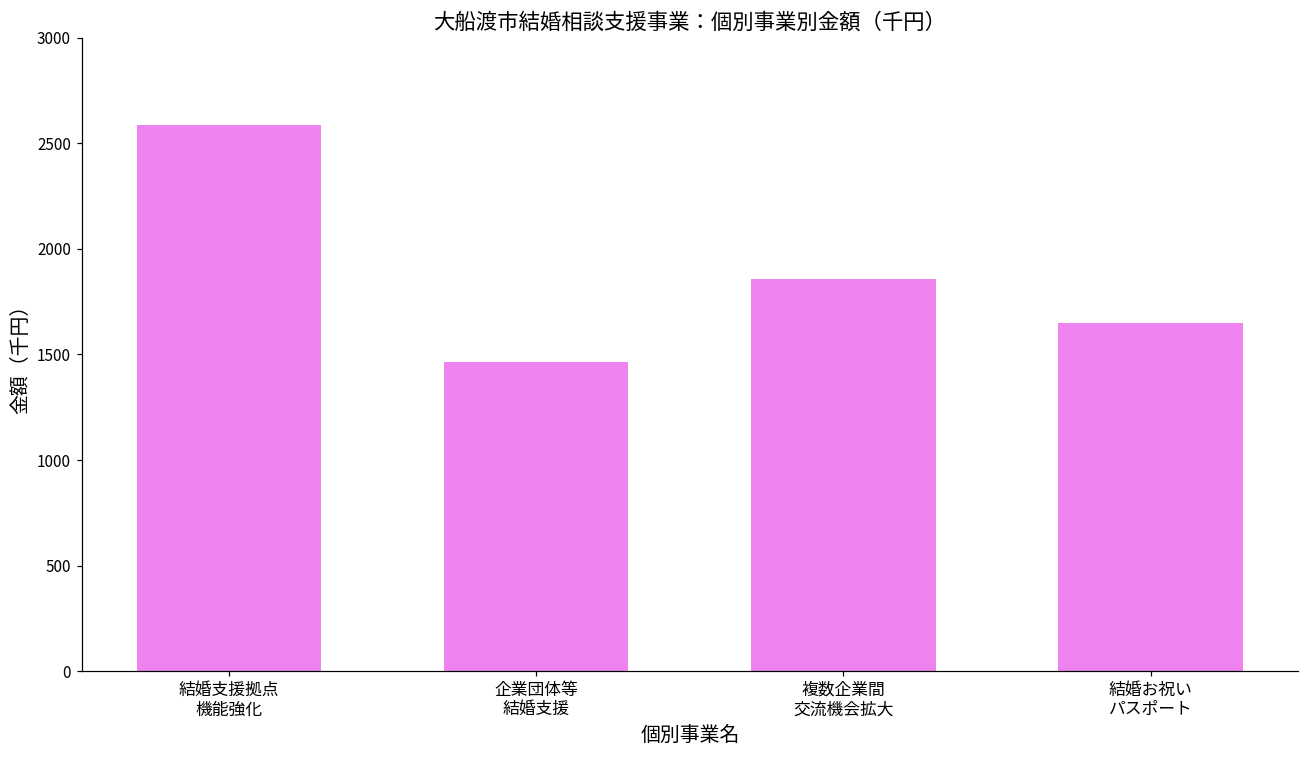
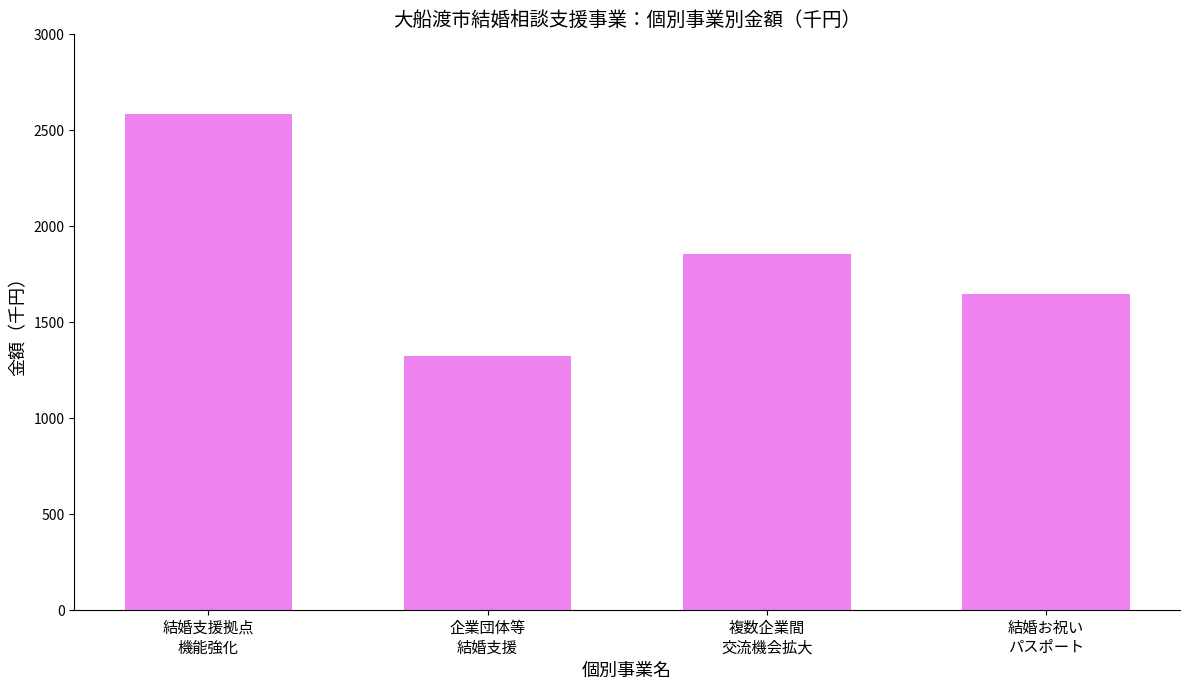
  {
    "結婚支援拠点 機能強化": 2590,
-   "企業団体等 結婚支援": 1460,
+   "企業団体等 結婚支援": 1320,
    "複数企業間 交流機会拡大": 1860,
    "結婚お祝い パスポート": 1650
  }
